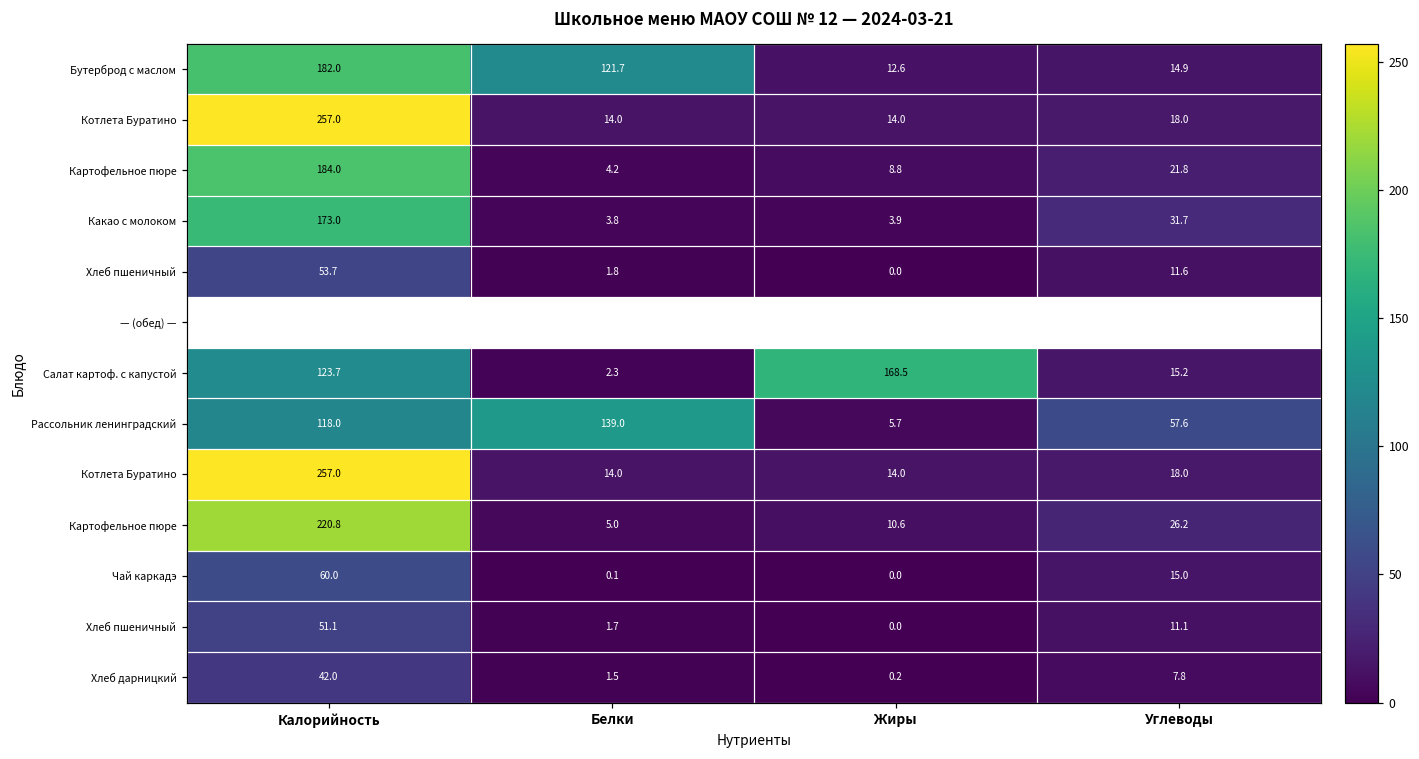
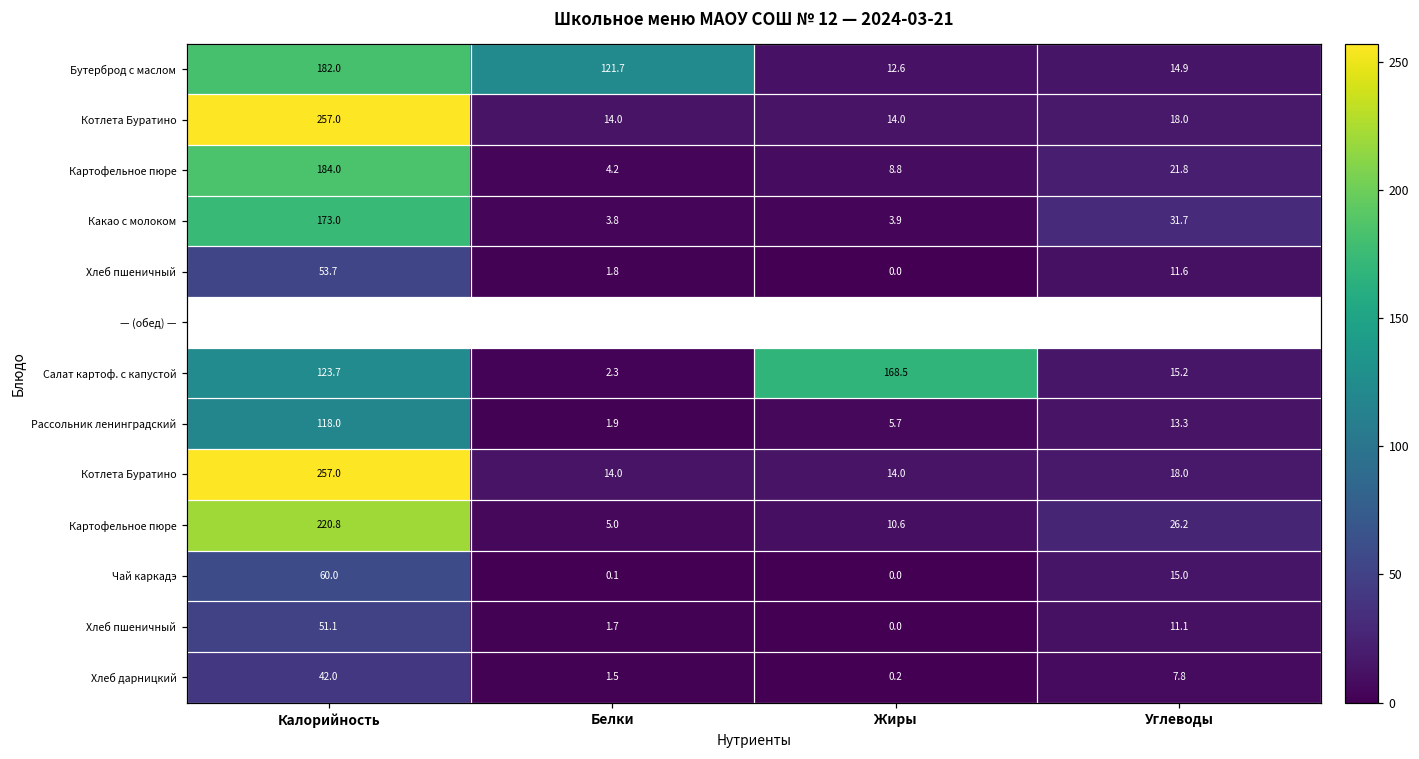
  {
    "Бутерброд с маслом": {
      "Калорийность": 182.0,
      "Белки": 121.7,
      "Жиры": 12.6,
      "Углеводы": 14.9
    },
    "Какао с молоком": {
      "Калорийность": 173.0,
      "Белки": 3.8,
      "Жиры": 3.9,
      "Углеводы": 31.7
    },
    "Салат картоф. с капустой": {
      "Калорийность": 123.7,
      "Белки": 2.3,
      "Жиры": 168.5,
      "Углеводы": 15.2
    },
    "Рассольник ленинградский": {
      "Калорийность": 118.0,
-     "Белки": 139.0,
+     "Белки": 1.9,
      "Жиры": 5.7,
-     "Углеводы": 57.6
+     "Углеводы": 13.3
    },
    "Чай каркадэ": {
      "Калорийность": 60.0,
      "Белки": 0.1,
      "Жиры": 0.0,
      "Углеводы": 15.0
    },
    "Хлеб дарницкий": {
      "Калорийность": 42.0,
      "Белки": 1.5,
      "Жиры": 0.2,
      "Углеводы": 7.8
    }
  }
